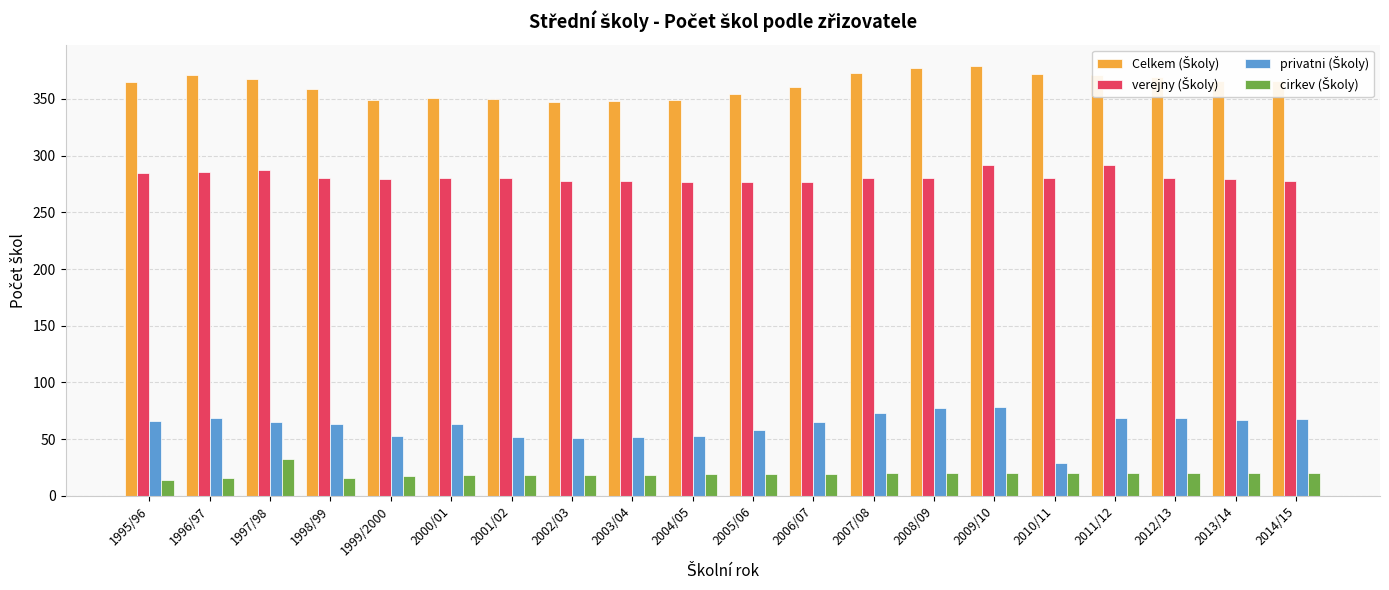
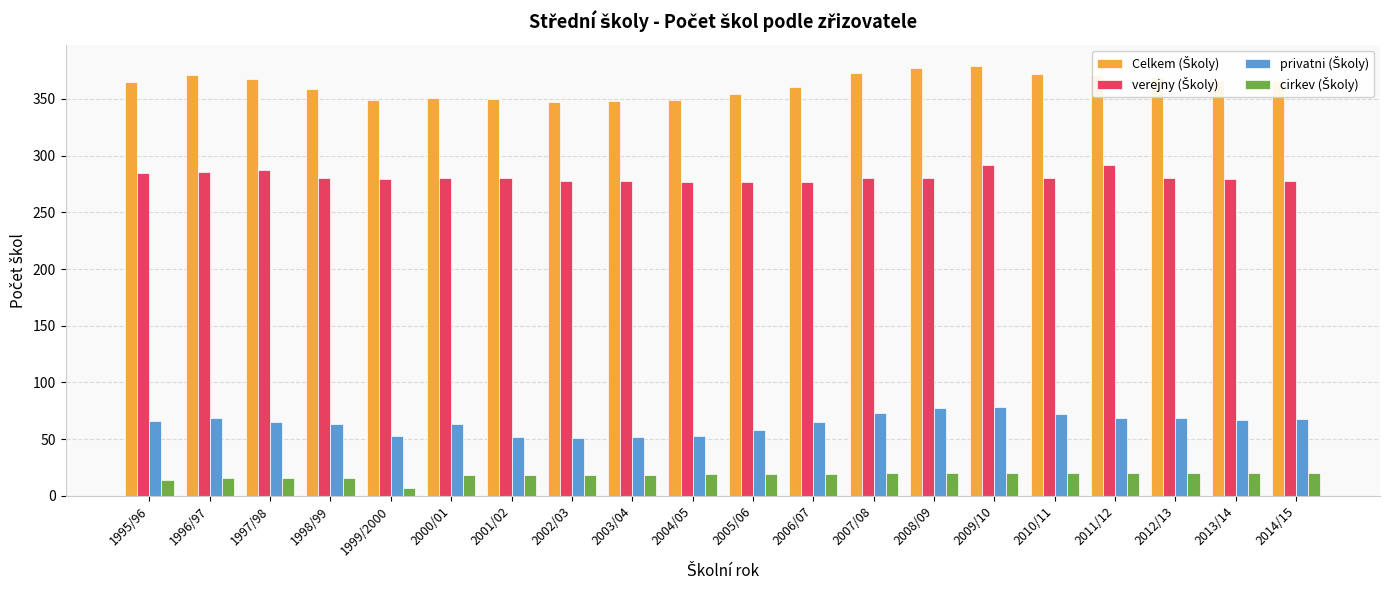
  {
    "Celkem (Školy)": {
      "1995/96": 365,
      "1996/97": 371,
      "1997/98": 368,
      "1998/99": 359,
      "1999/2000": 349,
      "2000/01": 351,
      "2001/02": 350,
      "2002/03": 347,
      "2003/04": 348,
      "2004/05": 349,
      "2005/06": 354,
      "2006/07": 361,
      "2007/08": 373,
      "2008/09": 377,
      "2009/10": 379,
      "2010/11": 372
    },
    "verejny (Školy)": {
      "1995/96": 285,
      "1996/97": 286,
      "1997/98": 287,
      "1998/99": 280,
      "1999/2000": 279,
      "2000/01": 280,
      "2001/02": 280,
      "2002/03": 278,
      "2003/04": 278,
      "2004/05": 277,
      "2005/06": 277,
      "2006/07": 277,
      "2007/08": 280,
      "2008/09": 280,
      "2009/10": 292,
      "2010/11": 280,
      "2011/12": 292,
      "2012/13": 280,
      "2013/14": 279,
      "2014/15": 278
    },
    "privatni (Školy)": {
      "1995/96": 66,
      "1996/97": 69,
      "1997/98": 65,
      "1998/99": 63,
      "1999/2000": 53,
      "2000/01": 63,
      "2001/02": 52,
      "2002/03": 51,
      "2003/04": 52,
      "2004/05": 53,
      "2005/06": 58,
      "2006/07": 65,
      "2007/08": 73,
      "2008/09": 77,
      "2009/10": 78,
-     "2010/11": 29,
+     "2010/11": 72,
      "2011/12": 69,
      "2012/13": 69,
      "2013/14": 67,
      "2014/15": 68
    },
    "cirkev (Školy)": {
      "1995/96": 14,
      "1996/97": 16,
-     "1997/98": 32,
+     "1997/98": 16,
      "1998/99": 16,
-     "1999/2000": 17,
+     "1999/2000": 7,
      "2000/01": 18,
      "2001/02": 18,
      "2002/03": 18,
      "2003/04": 18,
      "2004/05": 19,
      "2005/06": 19,
      "2006/07": 19,
      "2007/08": 20,
      "2008/09": 20,
      "2009/10": 20,
      "2010/11": 20,
      "2011/12": 20,
      "2012/13": 20,
      "2013/14": 20,
      "2014/15": 20
    }
  }
